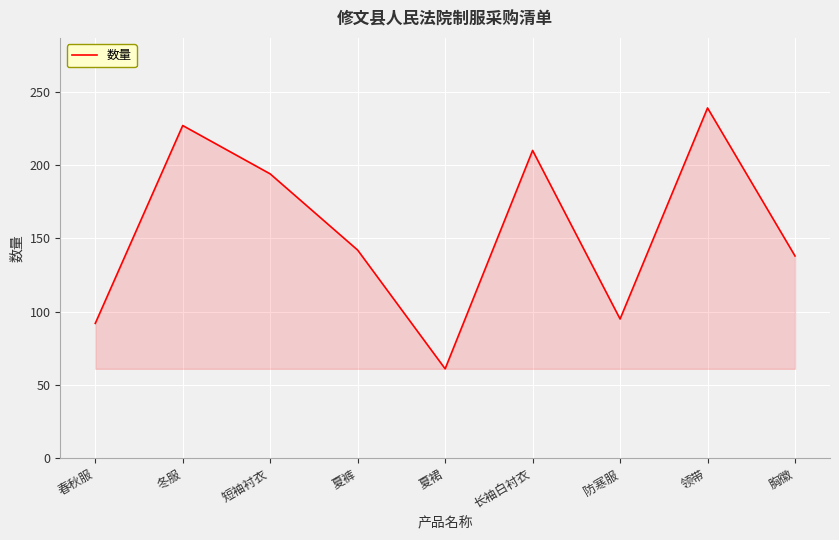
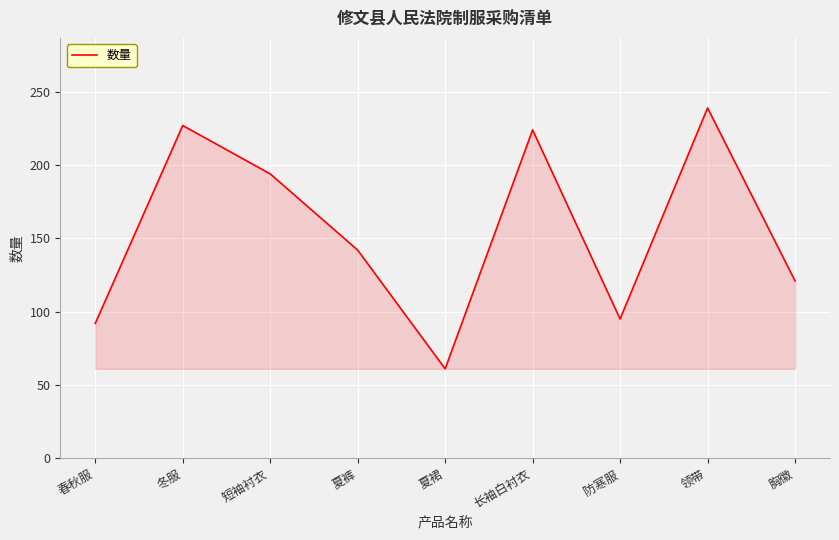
  {
    "春秋服": 92,
    "冬服": 227,
    "短袖衬衣": 194,
    "夏裤": 142,
    "夏裙": 61,
-   "长袖白衬衣": 210,
+   "长袖白衬衣": 224,
    "防寒服": 95,
    "领带": 239,
-   "胸徽": 138
+   "胸徽": 121
  }
